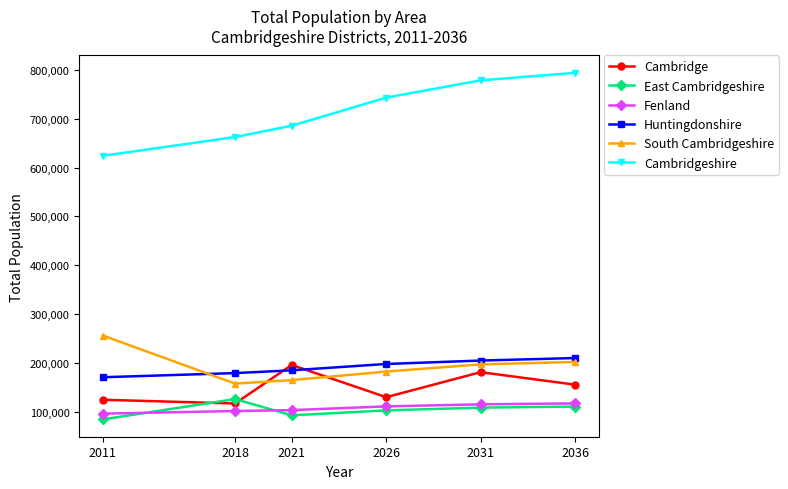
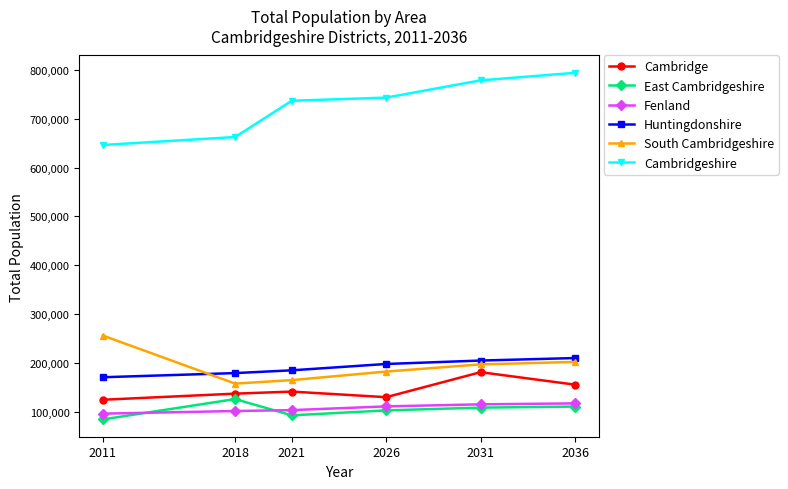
  {
    "Cambridge": {
      "2011": "120,000",
-     "2018": "120,000",
-     "2021": "200,000",
+     "2018": "140,000",
+     "2021": "140,000",
      "2026": "130,000",
      "2031": "180,000",
      "2036": "160,000"
    },
    "East Cambridgeshire": {
      "2011": "80,000",
      "2018": "130,000",
      "2021": "90,000",
      "2026": "100,000",
      "2031": "110,000",
      "2036": "110,000"
    },
    "Fenland": {
      "2011": "100,000",
      "2018": "100,000",
      "2021": "100,000",
      "2026": "110,000",
      "2031": "110,000",
      "2036": "120,000"
    },
    "Huntingdonshire": {
      "2011": "170,000",
      "2018": "180,000",
      "2021": "180,000",
      "2026": "200,000",
      "2031": "200,000",
      "2036": "210,000"
    },
    "South Cambridgeshire": {
      "2011": "260,000",
      "2018": "160,000",
      "2021": "160,000",
      "2026": "180,000",
      "2031": "200,000",
      "2036": "200,000"
    },
    "Cambridgeshire": {
-     "2011": "620,000",
+     "2011": "650,000",
      "2018": "660,000",
-     "2021": "690,000",
+     "2021": "740,000",
      "2026": "740,000",
      "2031": "780,000",
      "2036": "790,000"
    }
  }
